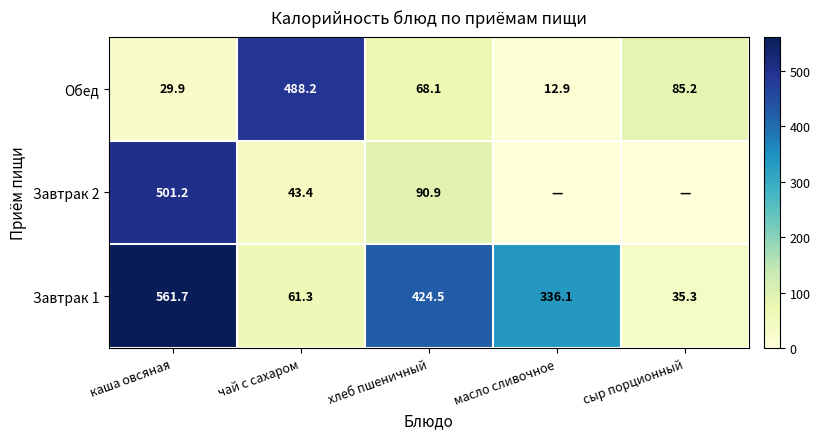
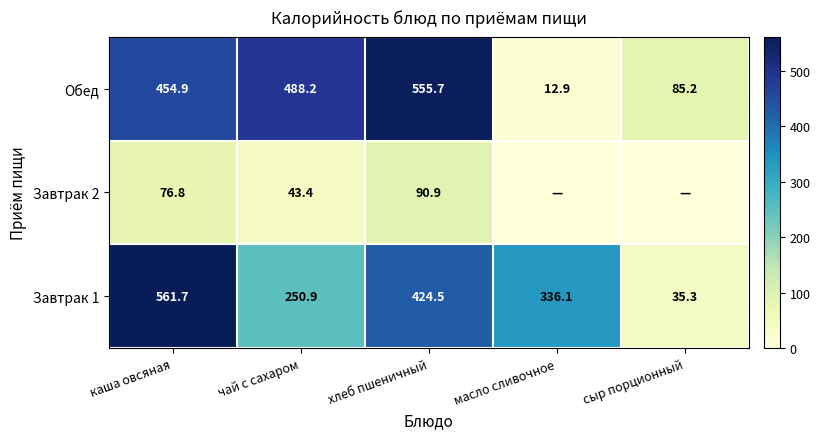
  {
    "Обед": {
-     "каша овсяная": 29.9,
+     "каша овсяная": 454.9,
      "чай с сахаром": 488.2,
-     "хлеб пшеничный": 68.1,
+     "хлеб пшеничный": 555.7,
      "масло сливочное": 12.9,
      "сыр порционный": 85.2
    },
    "Завтрак 2": {
-     "каша овсяная": 501.2,
+     "каша овсяная": 76.8,
      "чай с сахаром": 43.4,
      "хлеб пшеничный": 90.9
    },
    "Завтрак 1": {
      "каша овсяная": 561.7,
-     "чай с сахаром": 61.3,
+     "чай с сахаром": 250.9,
      "хлеб пшеничный": 424.5,
      "масло сливочное": 336.1,
      "сыр порционный": 35.3
    }
  }
